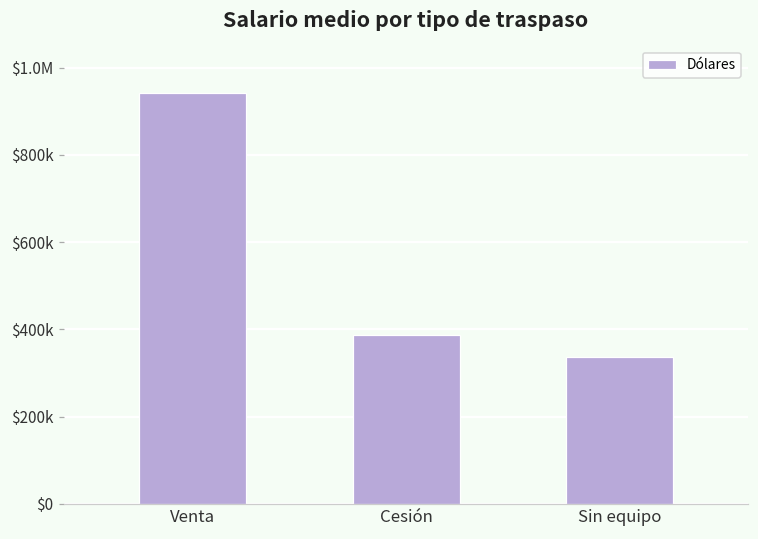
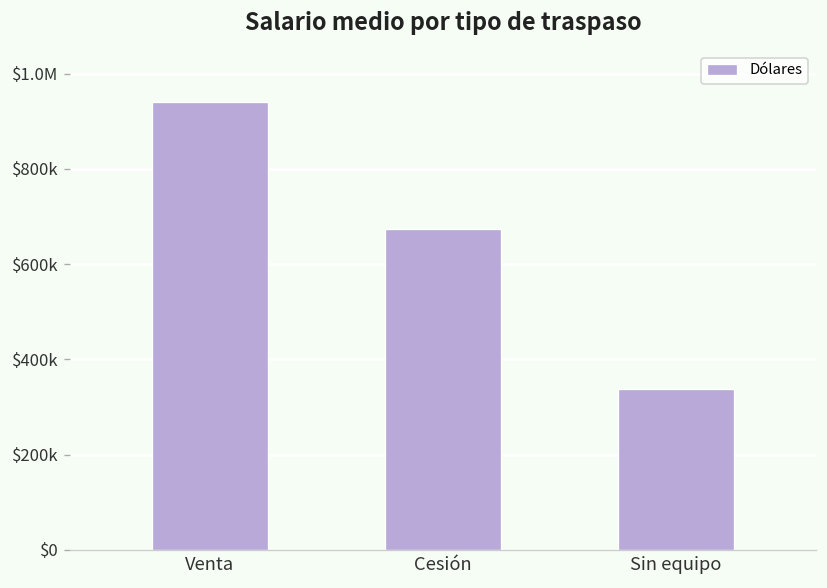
  {
    "Venta": "$940000",
-   "Cesión": "$390000",
+   "Cesión": "$670000",
    "Sin equipo": "$340000"
  }
